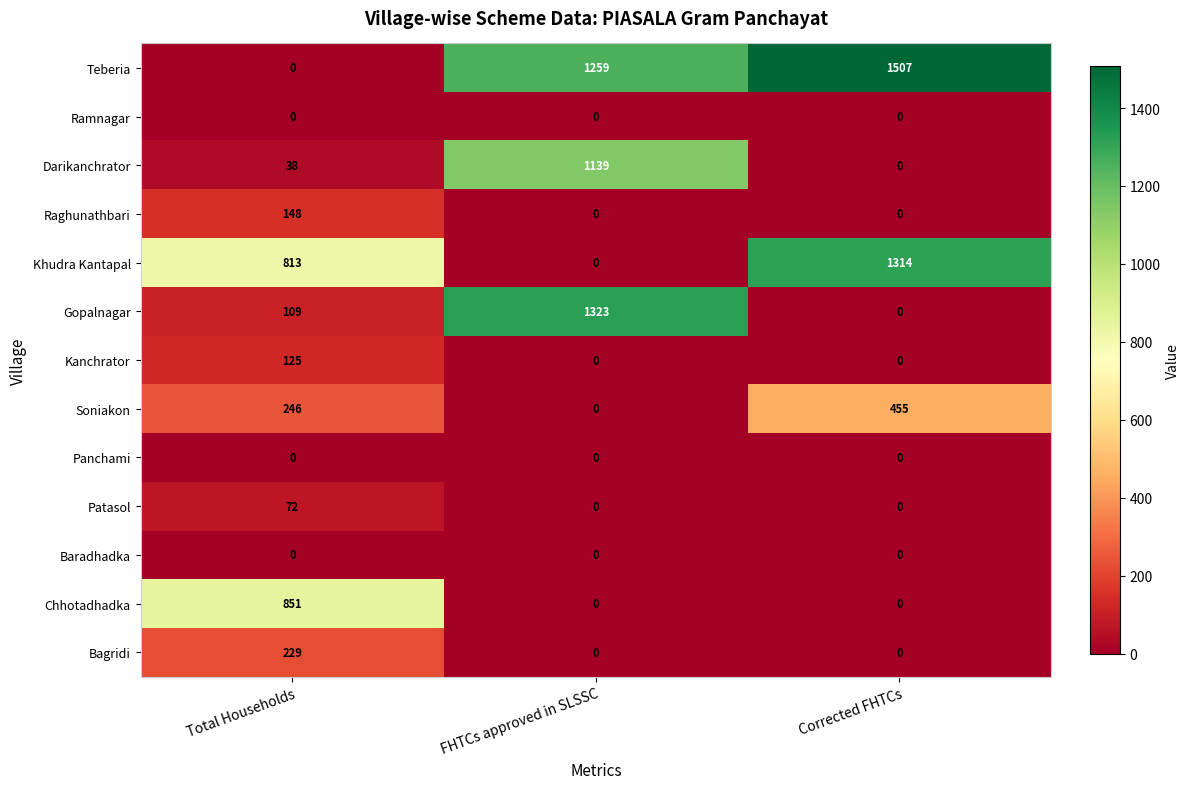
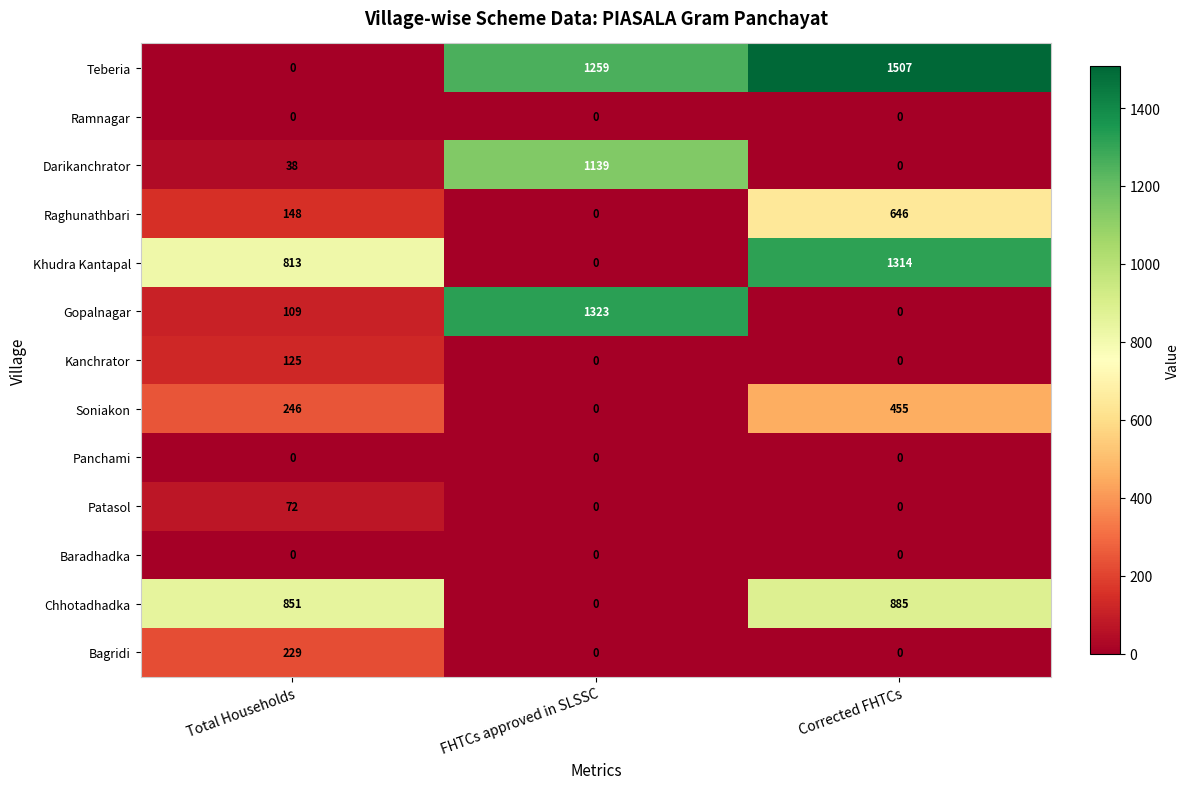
  {
    "Teberia": {
      "Total Households": 0,
      "FHTCs approved in SLSSC": 1259,
      "Corrected FHTCs": 1507
    },
    "Ramnagar": {
      "Total Households": 0,
      "FHTCs approved in SLSSC": 0,
      "Corrected FHTCs": 0
    },
    "Darikanchrator": {
      "Total Households": 38,
      "FHTCs approved in SLSSC": 1139,
      "Corrected FHTCs": 0
    },
    "Raghunathbari": {
      "Total Households": 148,
      "FHTCs approved in SLSSC": 0,
-     "Corrected FHTCs": 0
+     "Corrected FHTCs": 646
    },
    "Khudra Kantapal": {
      "Total Households": 813,
      "FHTCs approved in SLSSC": 0,
      "Corrected FHTCs": 1314
    },
    "Gopalnagar": {
      "Total Households": 109,
      "FHTCs approved in SLSSC": 1323,
      "Corrected FHTCs": 0
    },
    "Kanchrator": {
      "Total Households": 125,
      "FHTCs approved in SLSSC": 0,
      "Corrected FHTCs": 0
    },
    "Soniakon": {
      "Total Households": 246,
      "FHTCs approved in SLSSC": 0,
      "Corrected FHTCs": 455
    },
    "Panchami": {
      "Total Households": 0,
      "FHTCs approved in SLSSC": 0,
      "Corrected FHTCs": 0
    },
    "Patasol": {
      "Total Households": 72,
      "FHTCs approved in SLSSC": 0,
      "Corrected FHTCs": 0
    },
    "Baradhadka": {
      "Total Households": 0,
      "FHTCs approved in SLSSC": 0,
      "Corrected FHTCs": 0
    },
    "Chhotadhadka": {
      "Total Households": 851,
      "FHTCs approved in SLSSC": 0,
-     "Corrected FHTCs": 0
+     "Corrected FHTCs": 885
    },
    "Bagridi": {
      "Total Households": 229,
      "FHTCs approved in SLSSC": 0,
      "Corrected FHTCs": 0
    }
  }
